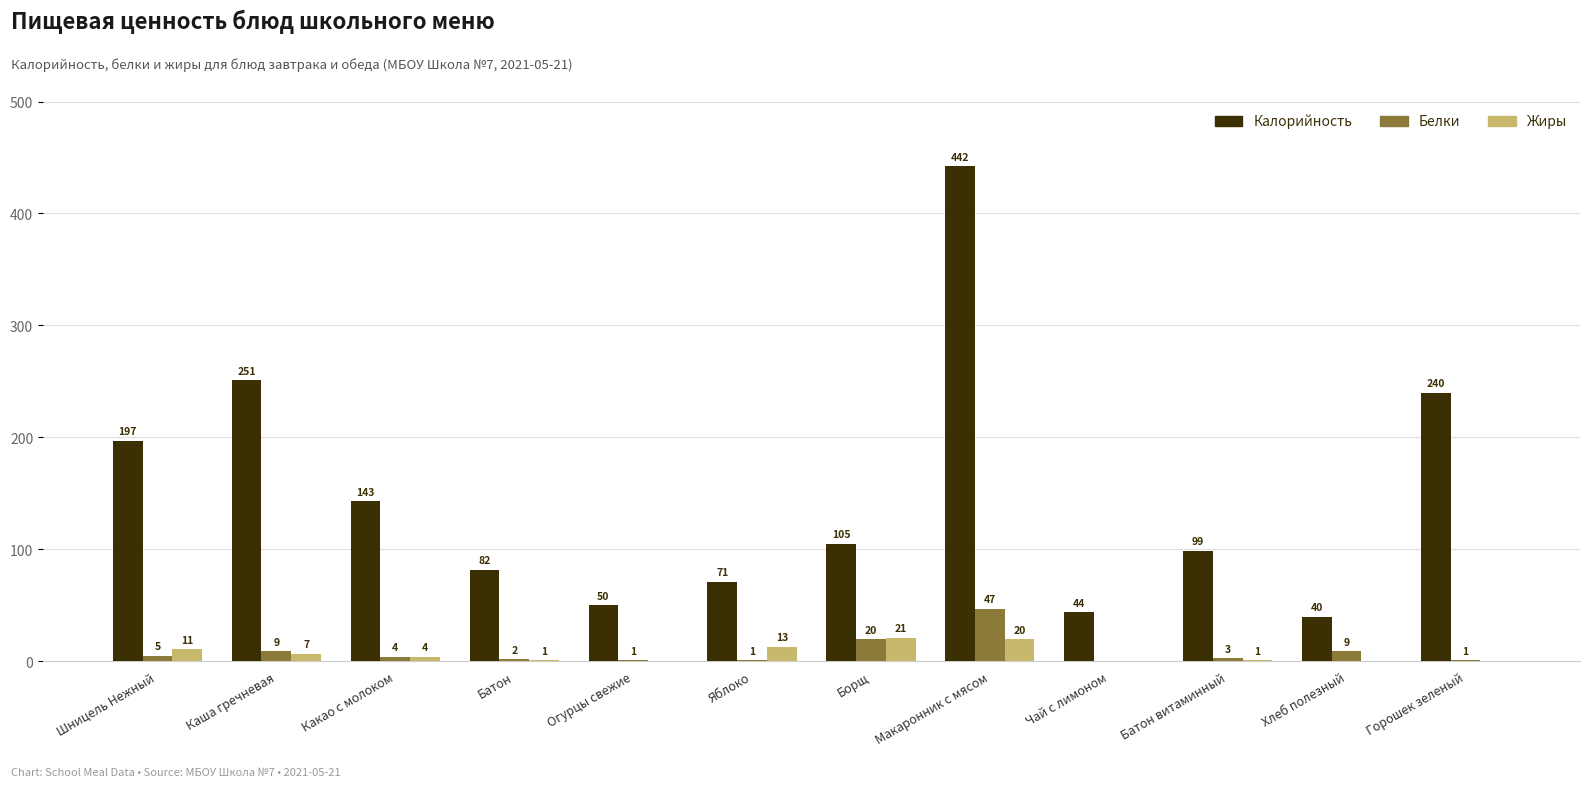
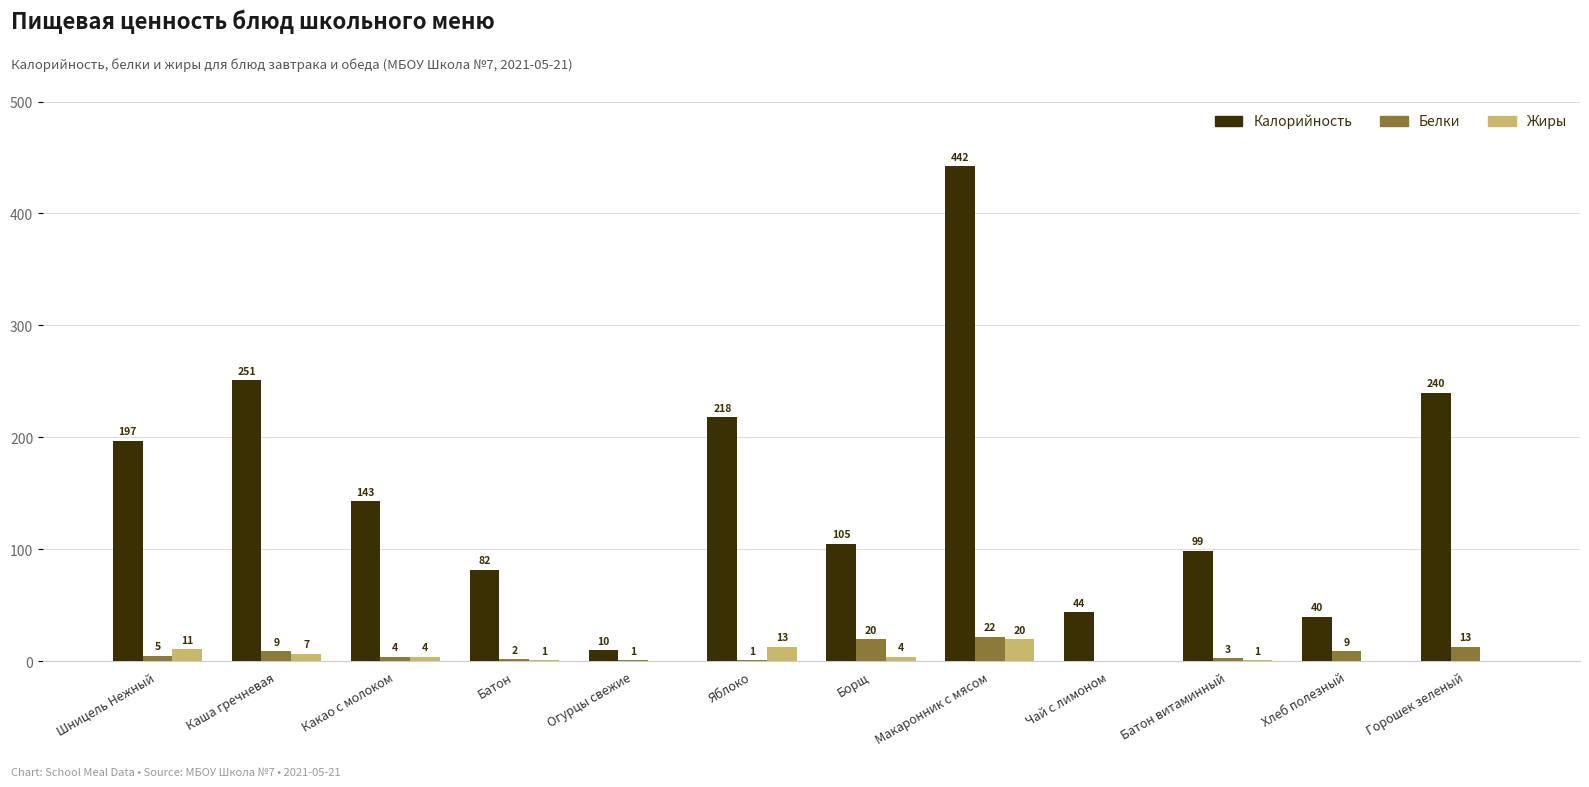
  {
    "Калорийность": {
      "Шницель Нежный": 197,
      "Каша гречневая": 251,
      "Какао с молоком": 143,
      "Батон": 82,
-     "Огурцы свежие": 50,
-     "Яблоко": 71,
+     "Огурцы свежие": 10,
+     "Яблоко": 218,
      "Борщ": 105,
      "Макаронник с мясом": 442,
      "Чай с лимоном": 44,
      "Батон витаминный": 99,
      "Хлеб полезный": 40,
      "Горошек зеленый": 240
    },
    "Белки": {
      "Шницель Нежный": 5,
      "Каша гречневая": 9,
      "Какао с молоком": 4,
      "Батон": 2,
      "Огурцы свежие": 1,
      "Яблоко": 1,
      "Борщ": 20,
-     "Макаронник с мясом": 47,
+     "Макаронник с мясом": 22,
      "Батон витаминный": 3,
      "Хлеб полезный": 9,
-     "Горошек зеленый": 1
+     "Горошек зеленый": 13
    },
    "Жиры": {
      "Шницель Нежный": 11,
      "Каша гречневая": 7,
      "Какао с молоком": 4,
      "Батон": 1,
      "Яблоко": 13,
-     "Борщ": 21,
+     "Борщ": 4,
      "Макаронник с мясом": 20,
      "Батон витаминный": 1
    }
  }
